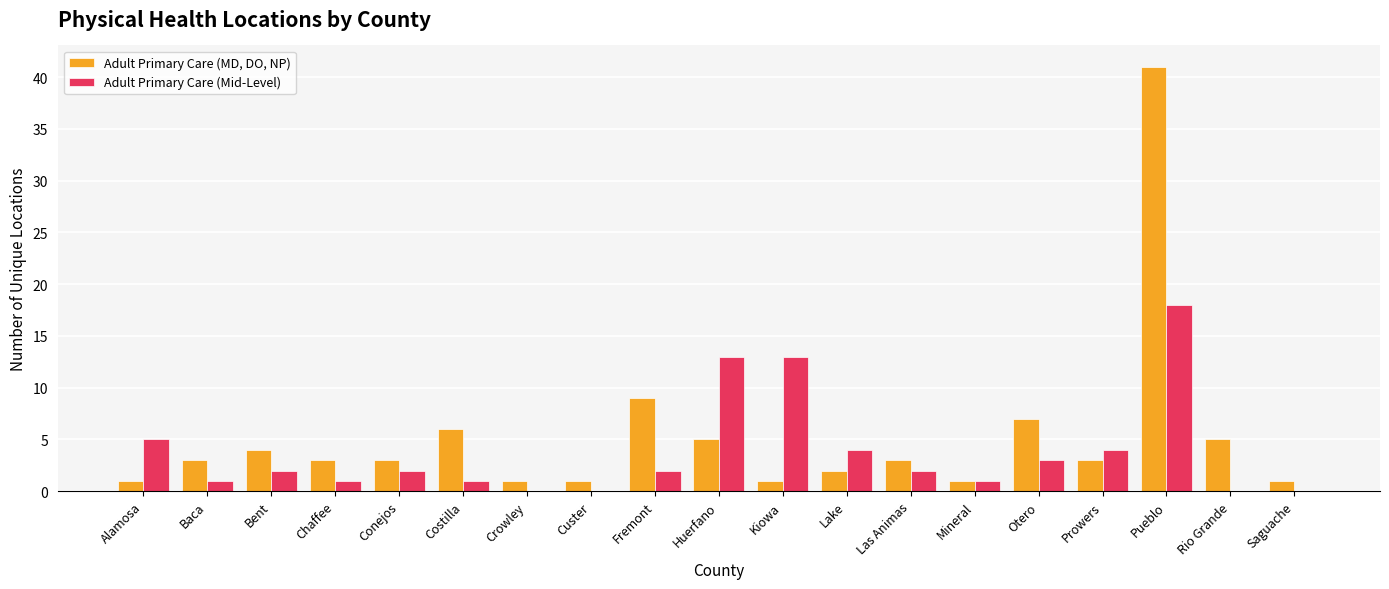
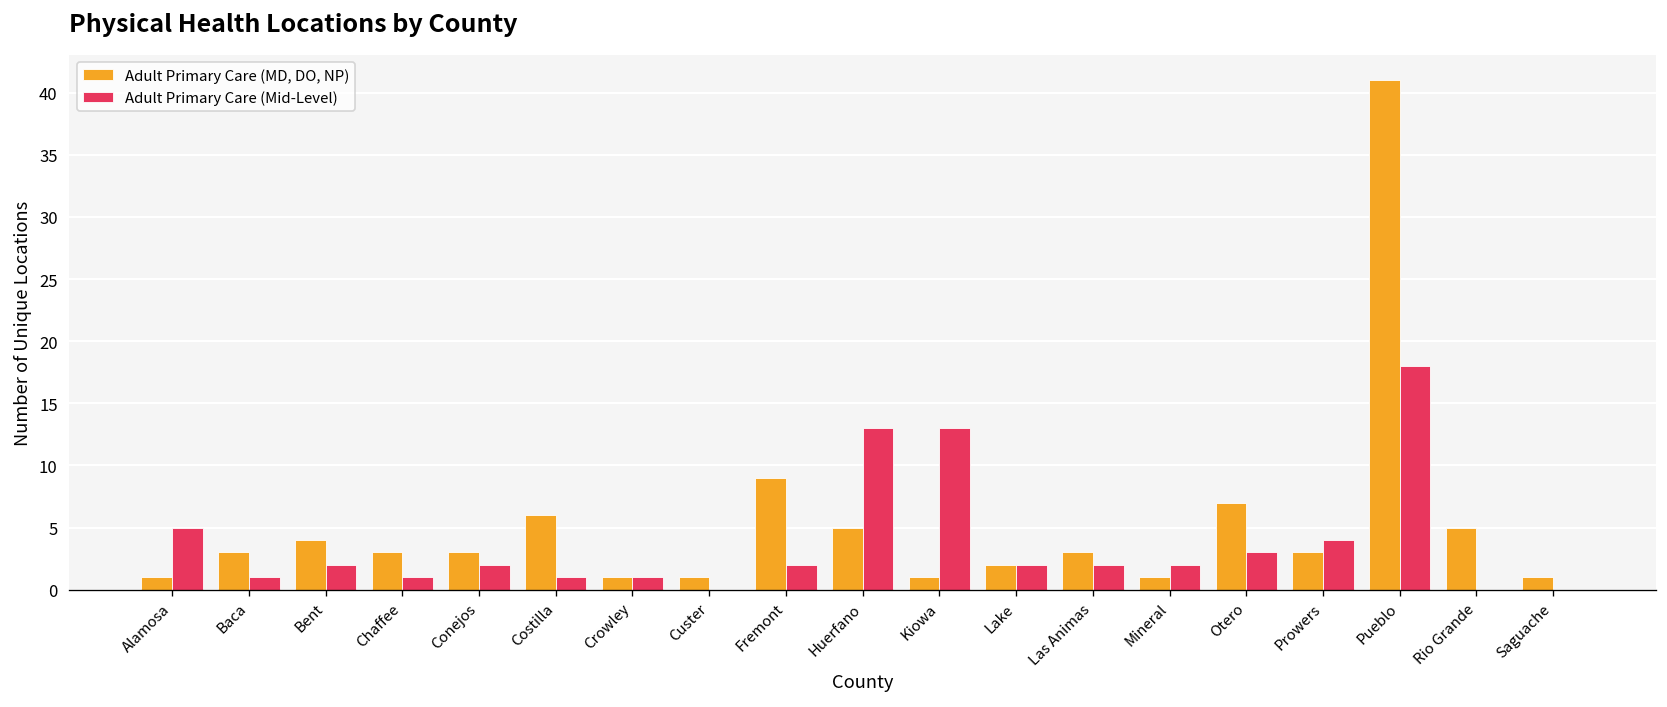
  {
    "Adult Primary Care (MD, DO, NP)": {
      "Alamosa": 1,
      "Baca": 3,
      "Bent": 4,
      "Chaffee": 3,
      "Conejos": 3,
      "Costilla": 6,
      "Crowley": 1,
      "Custer": 1,
      "Fremont": 9,
      "Huerfano": 5,
      "Kiowa": 1,
      "Lake": 2,
      "Las Animas": 3,
      "Mineral": 1,
      "Otero": 7,
      "Prowers": 3,
      "Pueblo": 41,
      "Rio Grande": 5,
      "Saguache": 1
    },
    "Adult Primary Care (Mid-Level)": {
      "Alamosa": 5,
      "Baca": 1,
      "Bent": 2,
      "Chaffee": 1,
      "Conejos": 2,
      "Costilla": 1,
-     "Crowley": 0,
+     "Crowley": 1,
      "Custer": 0,
      "Fremont": 2,
      "Huerfano": 13,
      "Kiowa": 13,
-     "Lake": 4,
+     "Lake": 2,
      "Las Animas": 2,
-     "Mineral": 1,
+     "Mineral": 2,
      "Otero": 3,
      "Prowers": 4,
      "Pueblo": 18,
      "Rio Grande": 0,
      "Saguache": 0
    }
  }
